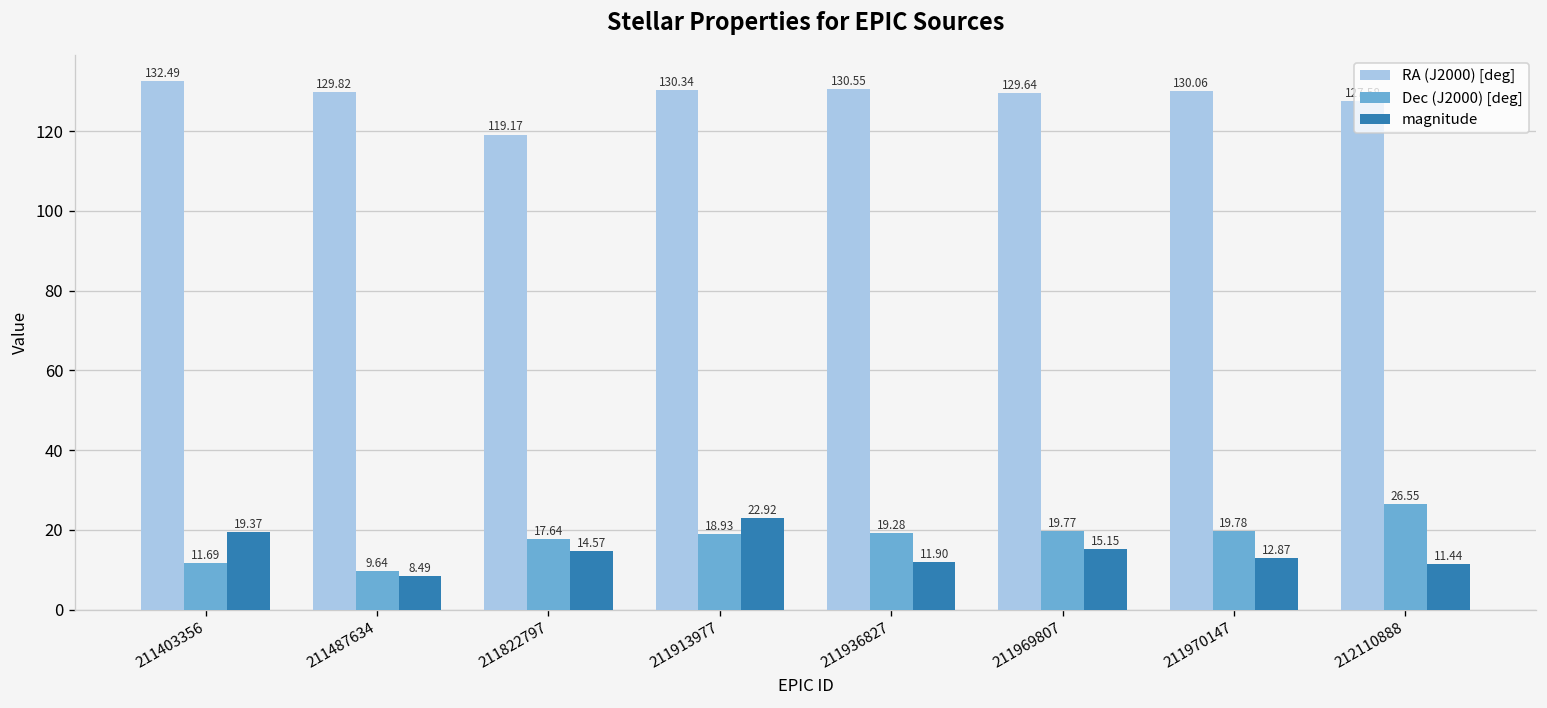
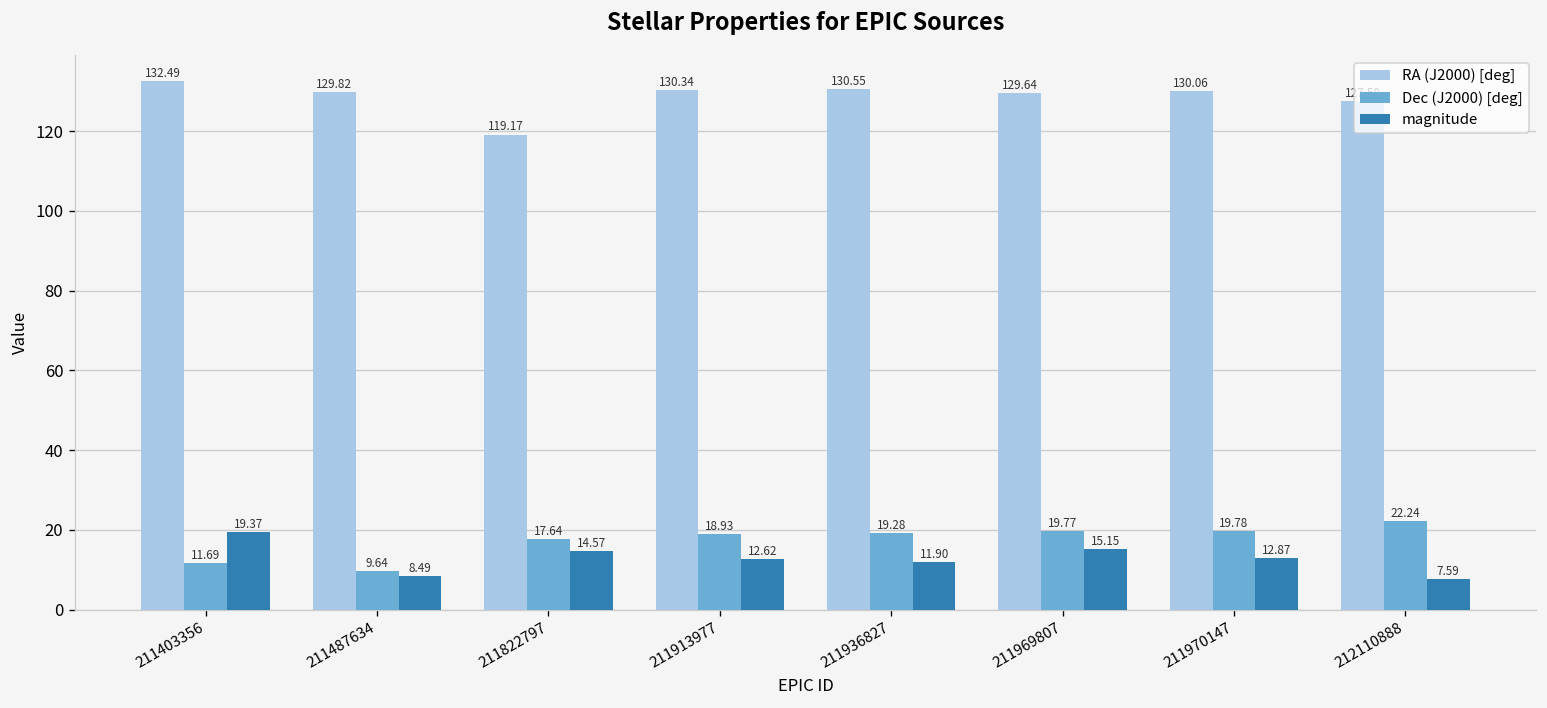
  {
    "RA (J2000) [deg]": {
      "211403356": 132.49,
      "211487634": 129.82,
      "211822797": 119.17,
      "211913977": 130.34,
      "211936827": 130.55,
      "211969807": 129.64,
      "211970147": 130.06
    },
    "Dec (J2000) [deg]": {
      "211403356": 11.69,
      "211487634": 9.64,
      "211822797": 17.64,
      "211913977": 18.93,
      "211936827": 19.28,
      "211969807": 19.77,
      "211970147": 19.78,
-     "212110888": 26.55
+     "212110888": 22.24
    },
    "magnitude": {
      "211403356": 19.37,
      "211487634": 8.49,
      "211822797": 14.57,
-     "211913977": 22.92,
+     "211913977": 12.62,
      "211936827": 11.90,
      "211969807": 15.15,
      "211970147": 12.87,
-     "212110888": 11.44
+     "212110888": 7.59
    }
  }
